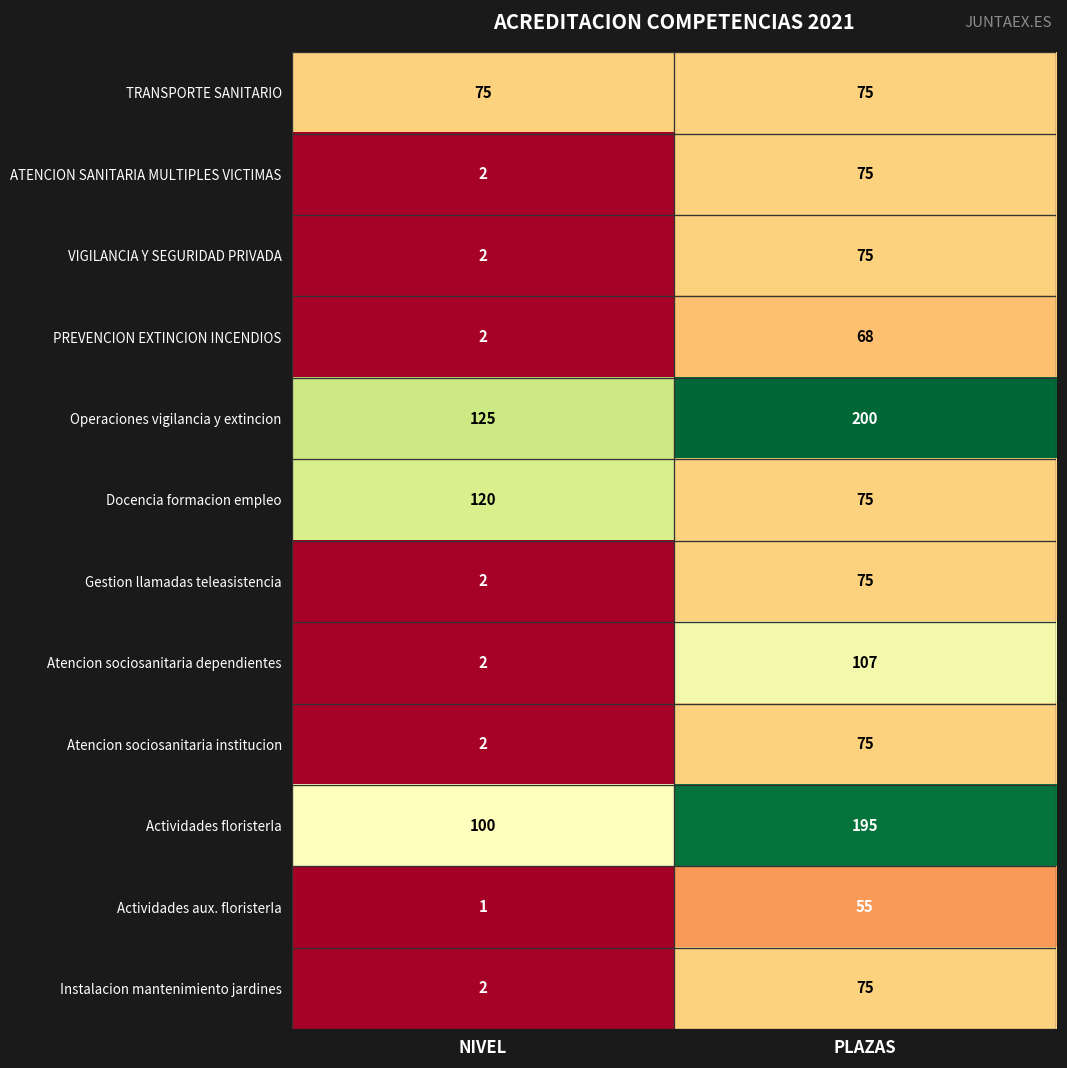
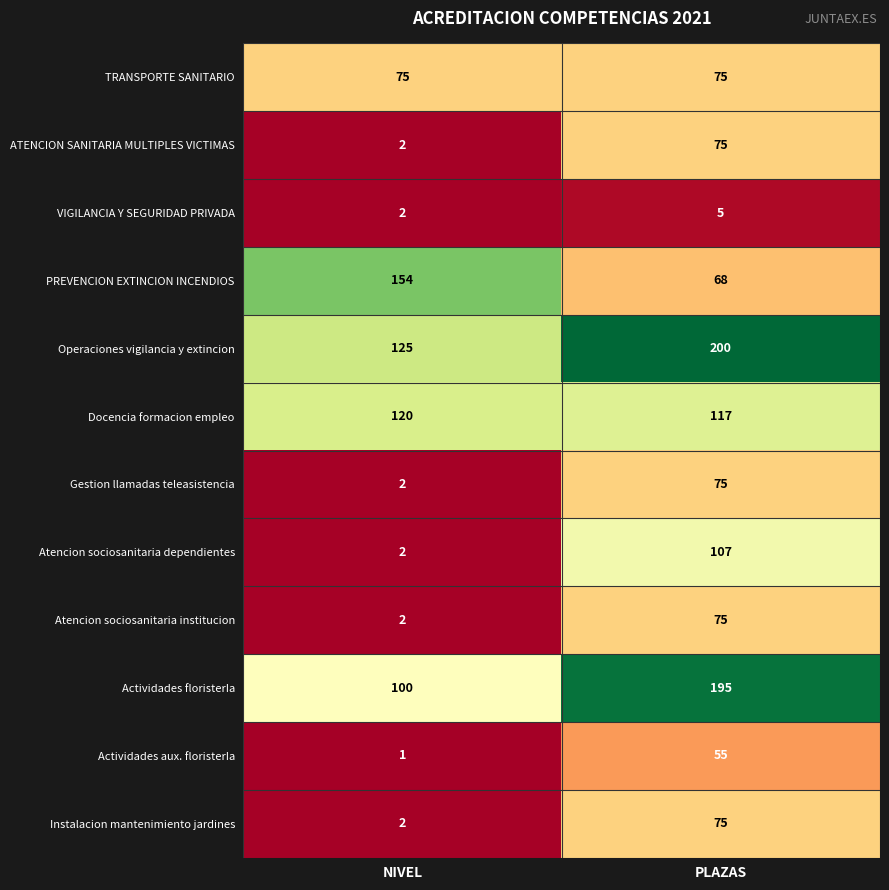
  {
    "TRANSPORTE SANITARIO": {
      "NIVEL": 75,
      "PLAZAS": 75
    },
    "ATENCION SANITARIA MULTIPLES VICTIMAS": {
      "NIVEL": 2,
      "PLAZAS": 75
    },
    "VIGILANCIA Y SEGURIDAD PRIVADA": {
      "NIVEL": 2,
-     "PLAZAS": 75
+     "PLAZAS": 5
    },
    "PREVENCION EXTINCION INCENDIOS": {
-     "NIVEL": 2,
+     "NIVEL": 154,
      "PLAZAS": 68
    },
    "Operaciones vigilancia y extincion": {
      "NIVEL": 125,
      "PLAZAS": 200
    },
    "Docencia formacion empleo": {
      "NIVEL": 120,
-     "PLAZAS": 75
+     "PLAZAS": 117
    },
    "Gestion llamadas teleasistencia": {
      "NIVEL": 2,
      "PLAZAS": 75
    },
    "Atencion sociosanitaria dependientes": {
      "NIVEL": 2,
      "PLAZAS": 107
    },
    "Atencion sociosanitaria institucion": {
      "NIVEL": 2,
      "PLAZAS": 75
    },
    "Actividades floristerIa": {
      "NIVEL": 100,
      "PLAZAS": 195
    },
    "Actividades aux. floristerIa": {
      "NIVEL": 1,
      "PLAZAS": 55
    },
    "Instalacion mantenimiento jardines": {
      "NIVEL": 2,
      "PLAZAS": 75
    }
  }
